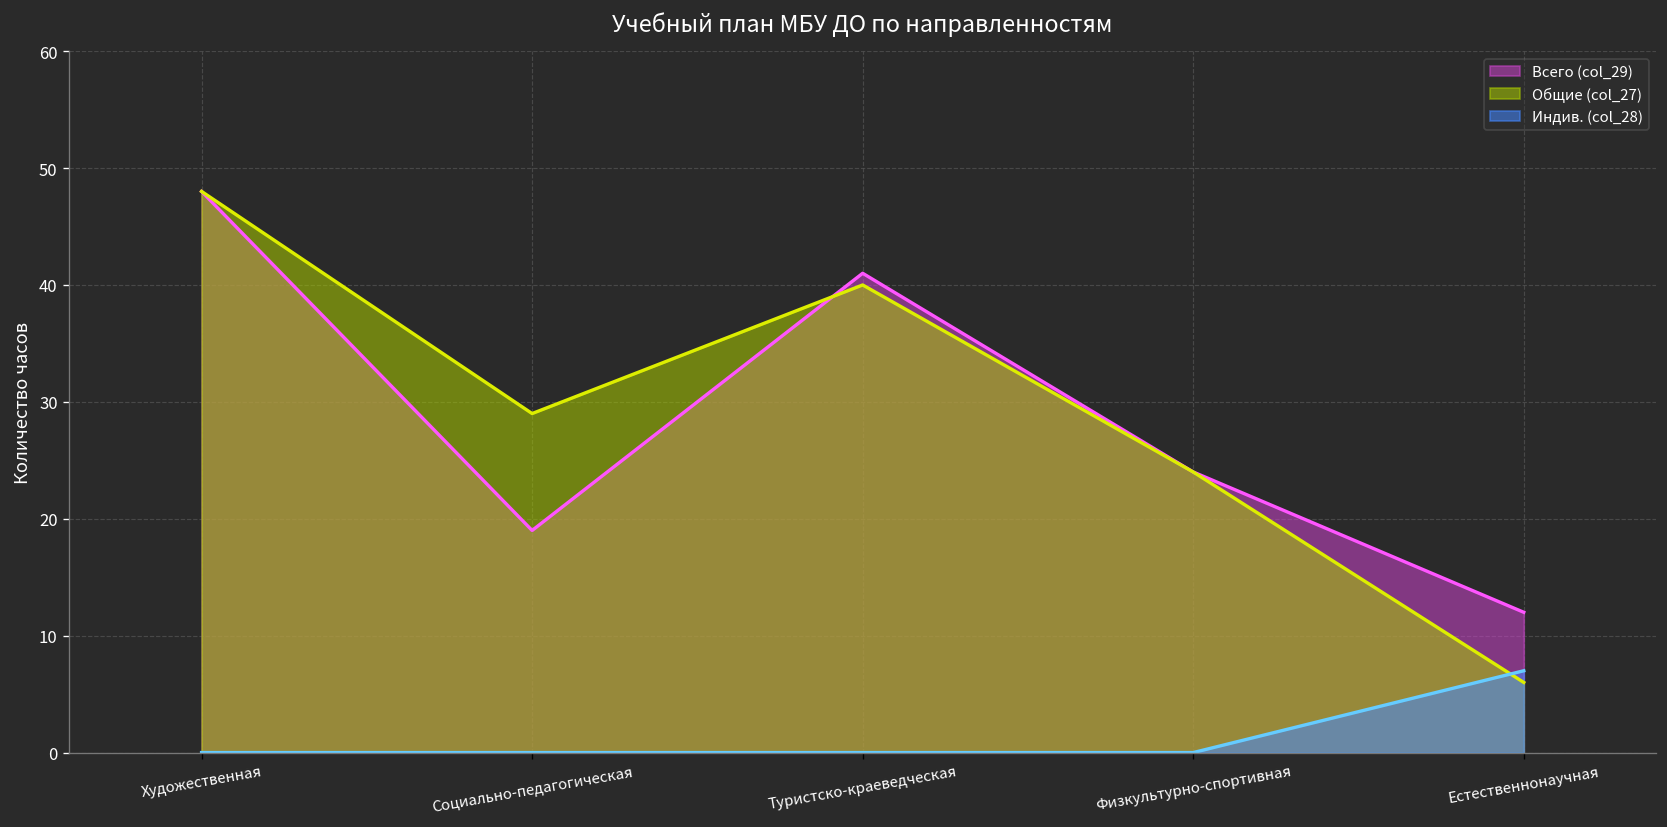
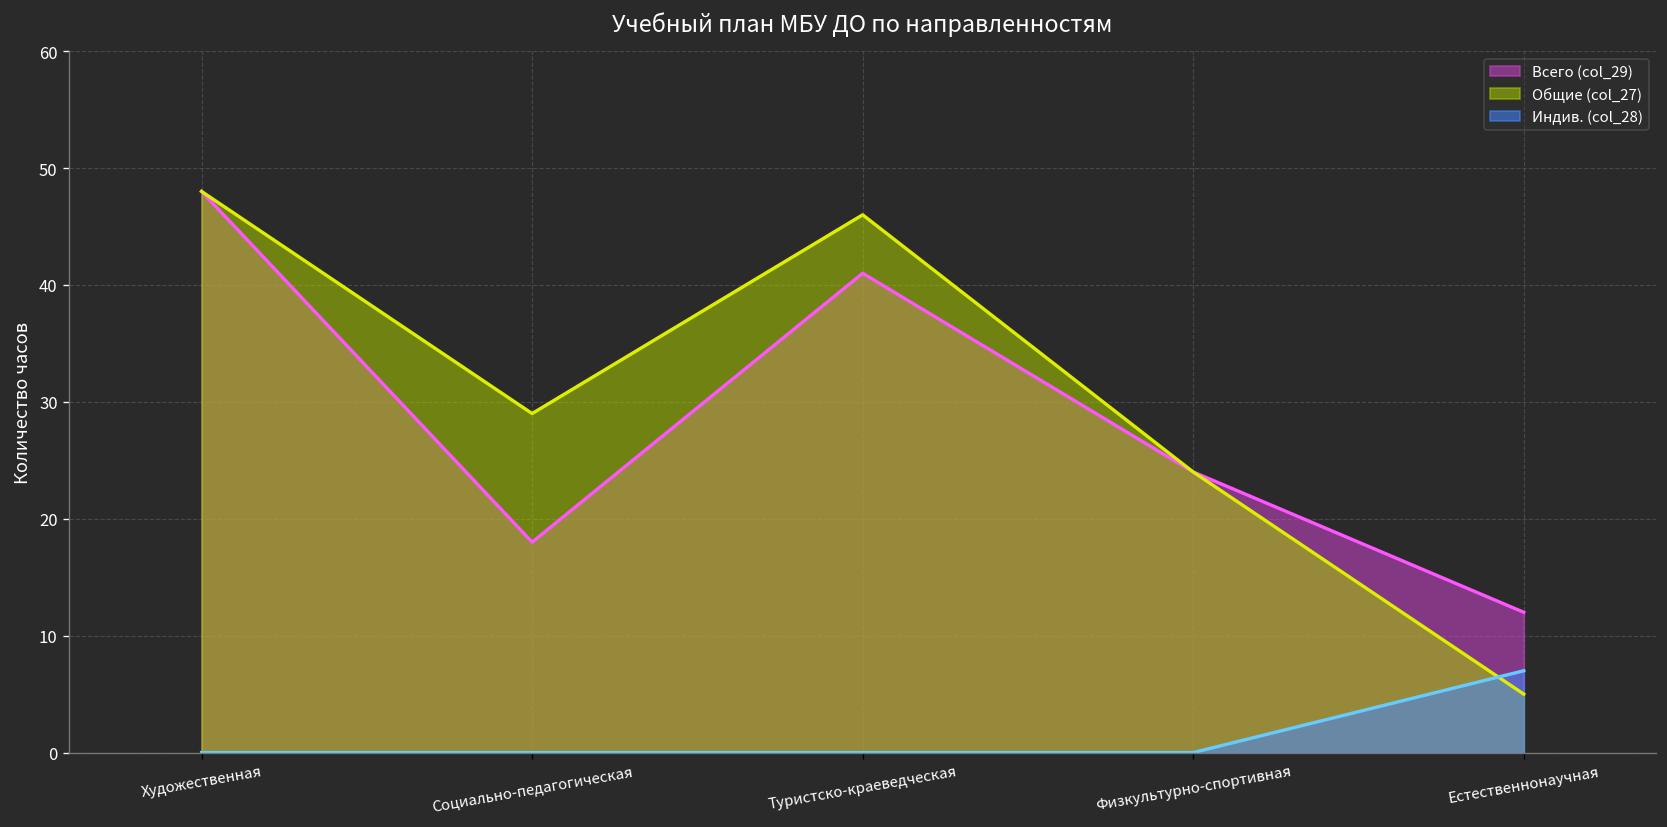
  {
    "Всего (col_29)": {
-     "Социально-педагогическая": 19,
+     "Социально-педагогическая": 18,
      "Туристско-краеведческая": 41,
      "Естественнонаучная": 12
    },
    "Общие (col_27)": {
      "Социально-педагогическая": 29,
-     "Туристско-краеведческая": 40,
-     "Естественнонаучная": 6
+     "Туристско-краеведческая": 46,
+     "Естественнонаучная": 5
    },
    "Индив. (col_28)": {
      "Художественная": 0,
      "Социально-педагогическая": 0,
      "Туристско-краеведческая": 0,
      "Физкультурно-спортивная": 0,
      "Естественнонаучная": 7
    }
  }
